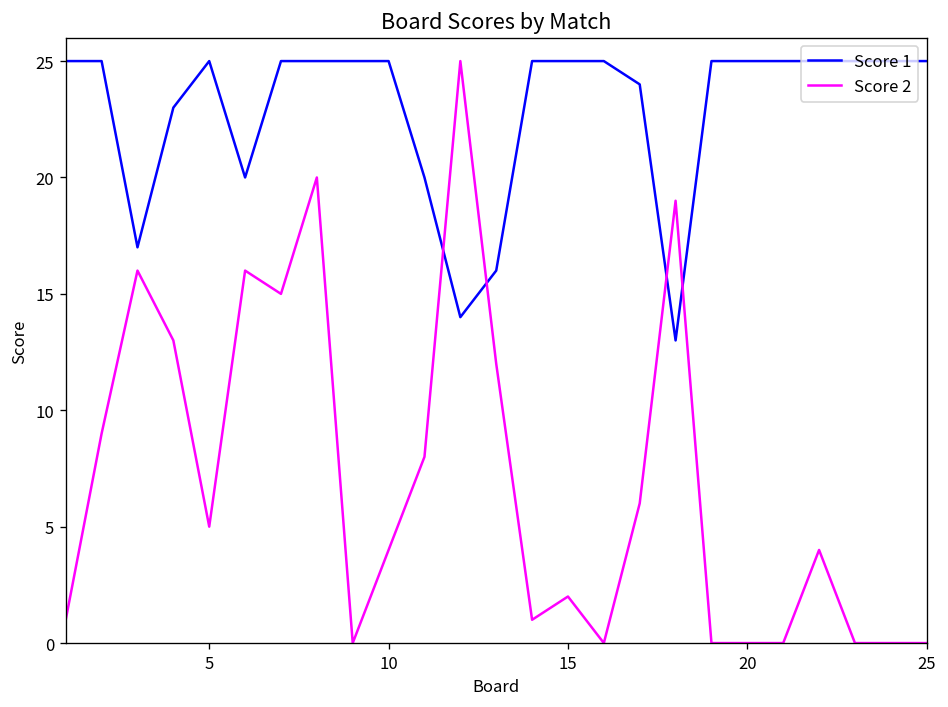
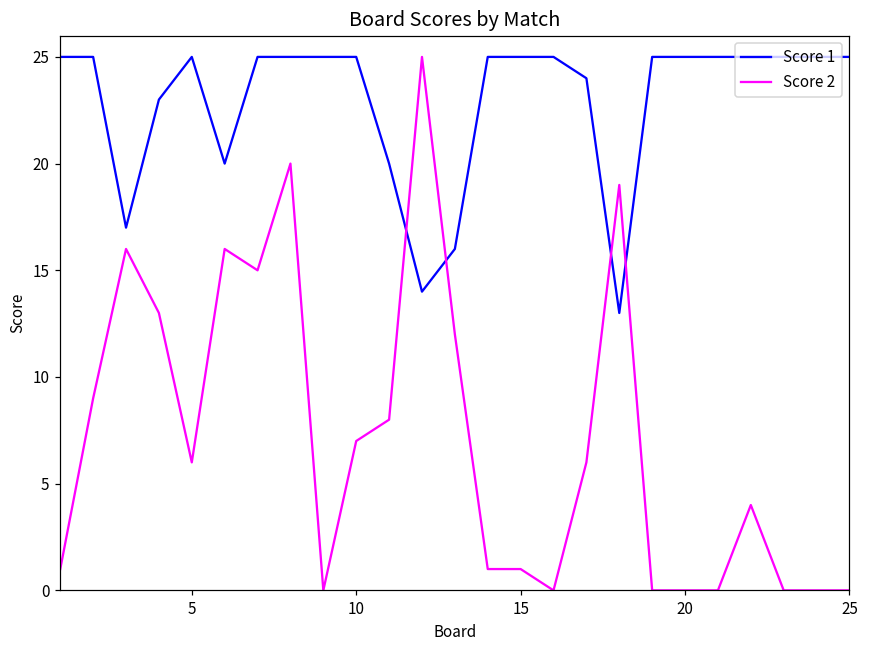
  {
    "Score 1": {
      "5": 25,
      "10": 25,
      "15": 25,
      "20": 25,
      "25": 25
    },
    "Score 2": {
-     "5": 5,
-     "10": 4,
-     "15": 2,
+     "5": 6,
+     "10": 7,
+     "15": 1,
      "20": 0,
      "25": 0
    }
  }
